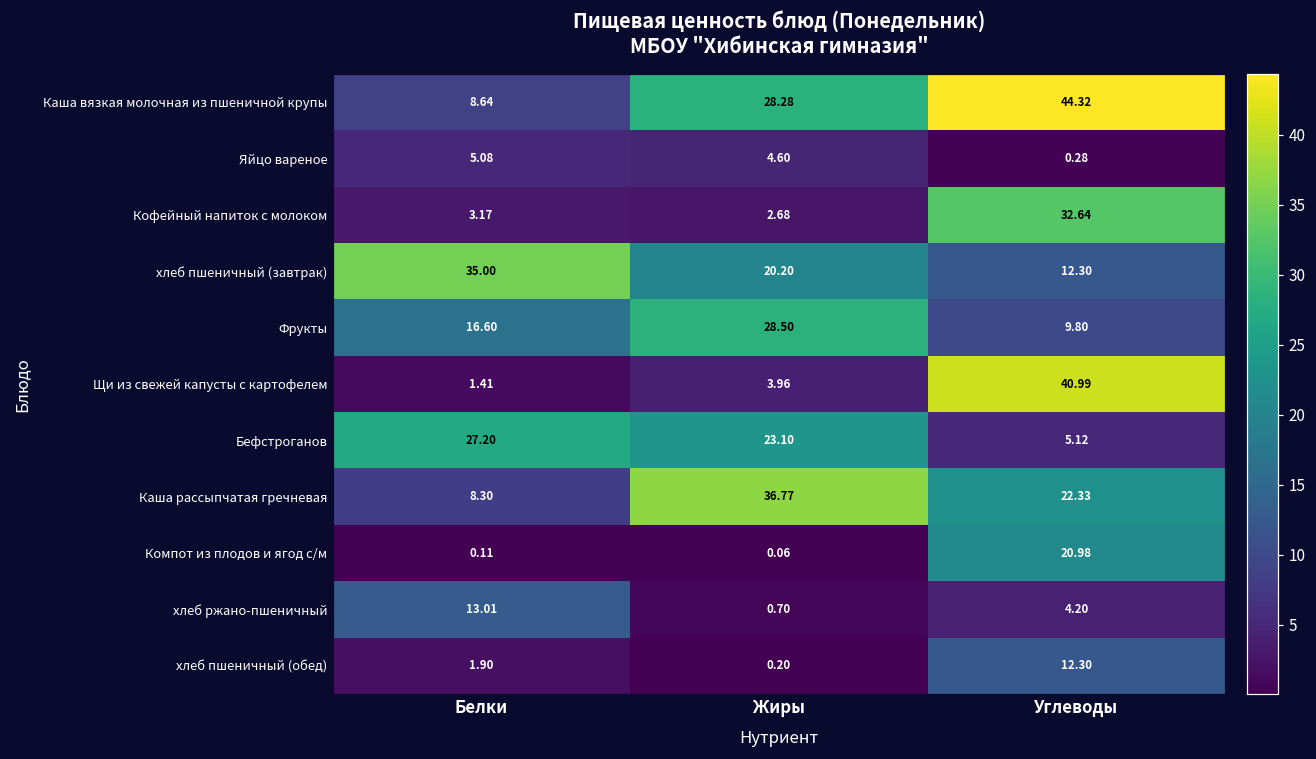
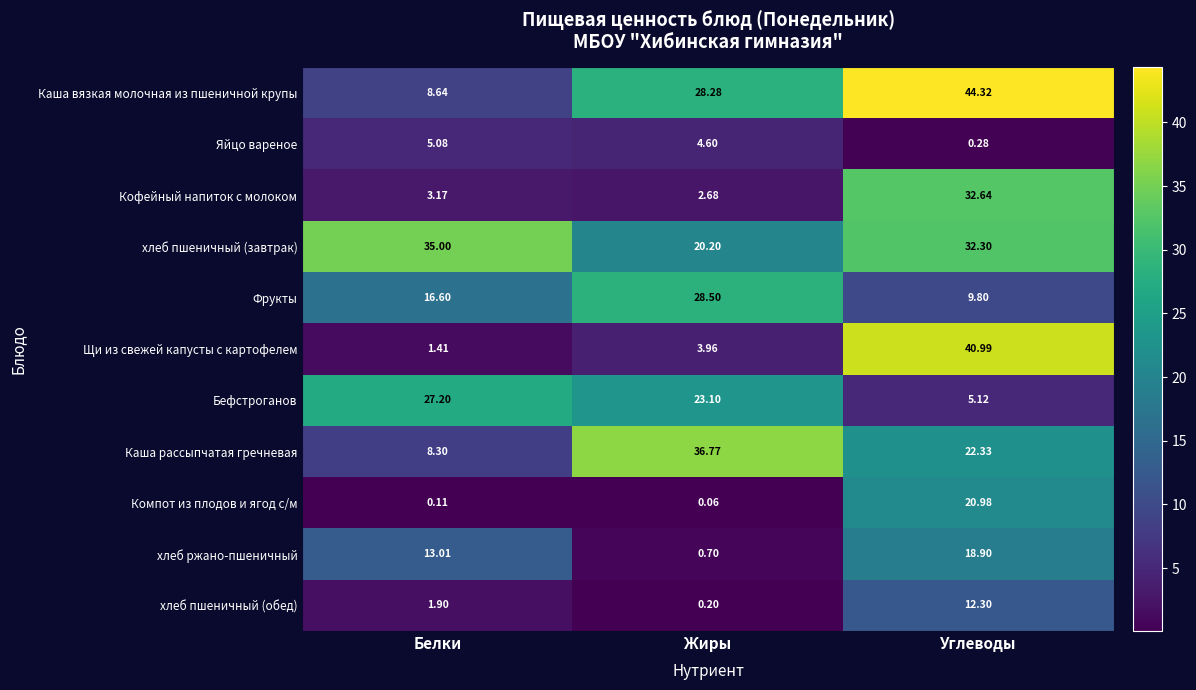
  {
    "Каша вязкая молочная из пшеничной крупы": {
      "Белки": 8.64,
      "Жиры": 28.28,
      "Углеводы": 44.32
    },
    "Яйцо вареное": {
      "Белки": 5.08,
      "Жиры": 4.60,
      "Углеводы": 0.28
    },
    "Кофейный напиток с молоком": {
      "Белки": 3.17,
      "Жиры": 2.68,
      "Углеводы": 32.64
    },
    "хлеб пшеничный (завтрак)": {
      "Белки": 35.00,
      "Жиры": 20.20,
-     "Углеводы": 12.30
+     "Углеводы": 32.30
    },
    "Фрукты": {
      "Белки": 16.60,
      "Жиры": 28.50,
      "Углеводы": 9.80
    },
    "Щи из свежей капусты с картофелем": {
      "Белки": 1.41,
      "Жиры": 3.96,
      "Углеводы": 40.99
    },
    "Бефстроганов": {
      "Белки": 27.20,
      "Жиры": 23.10,
      "Углеводы": 5.12
    },
    "Каша рассыпчатая гречневая": {
      "Белки": 8.30,
      "Жиры": 36.77,
      "Углеводы": 22.33
    },
    "Компот из плодов и ягод с/м": {
      "Белки": 0.11,
      "Жиры": 0.06,
      "Углеводы": 20.98
    },
    "хлеб ржано-пшеничный": {
      "Белки": 13.01,
      "Жиры": 0.70,
-     "Углеводы": 4.20
+     "Углеводы": 18.90
    },
    "хлеб пшеничный (обед)": {
      "Белки": 1.90,
      "Жиры": 0.20,
      "Углеводы": 12.30
    }
  }
